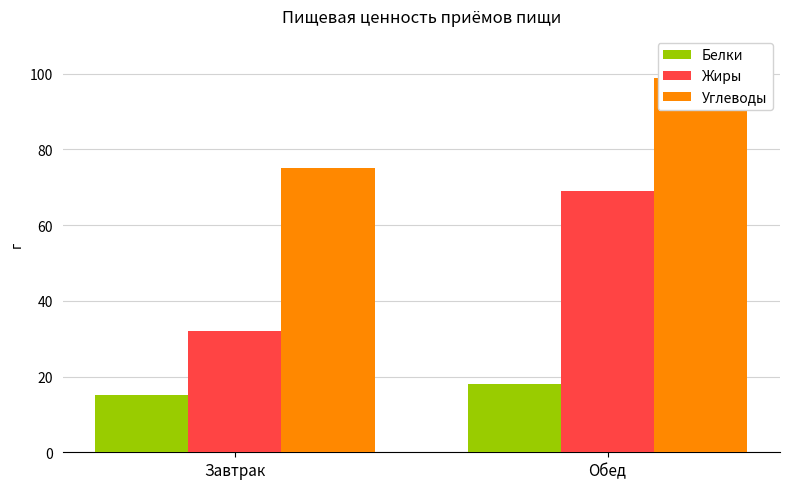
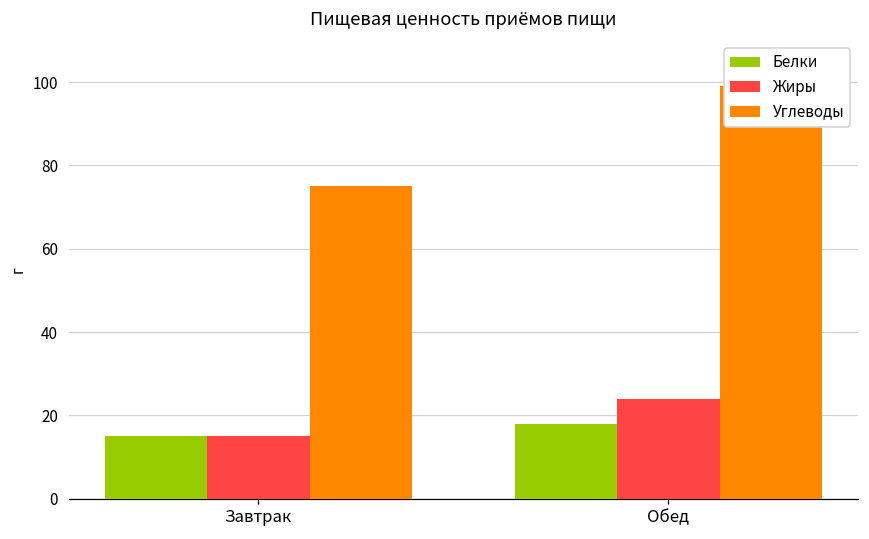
  {
    "Белки": {
      "Завтрак": 15,
      "Обед": 18
    },
    "Жиры": {
-     "Завтрак": 32,
-     "Обед": 69
+     "Завтрак": 15,
+     "Обед": 24
    },
    "Углеводы": {
      "Завтрак": 75
    }
  }
